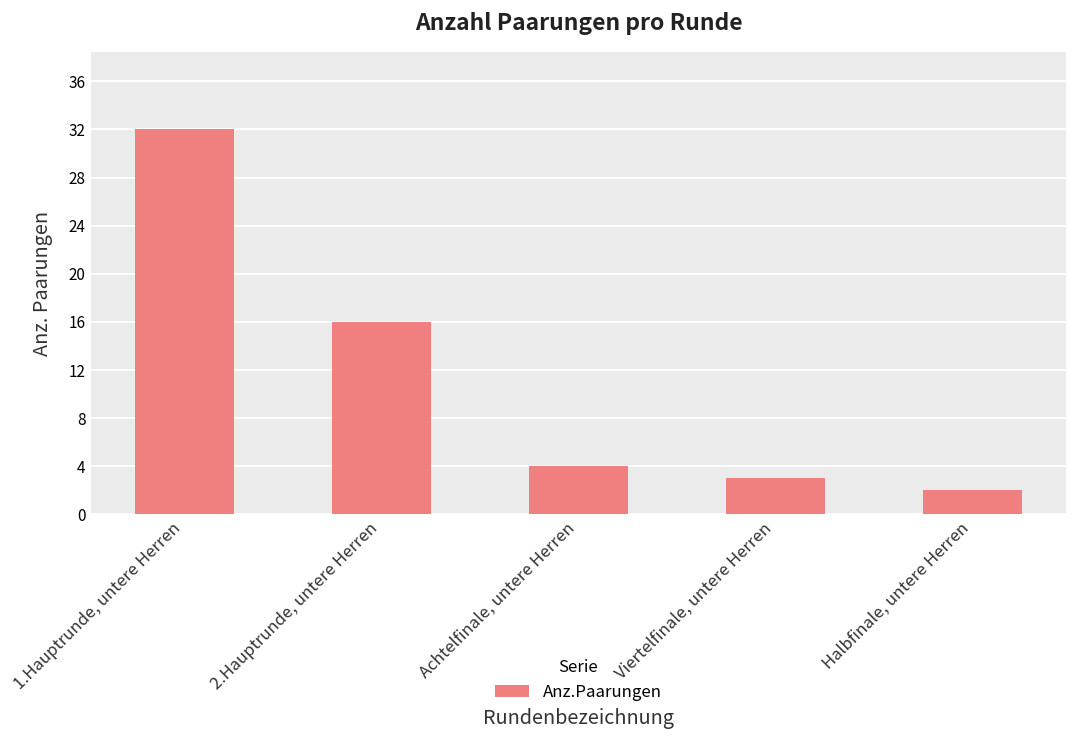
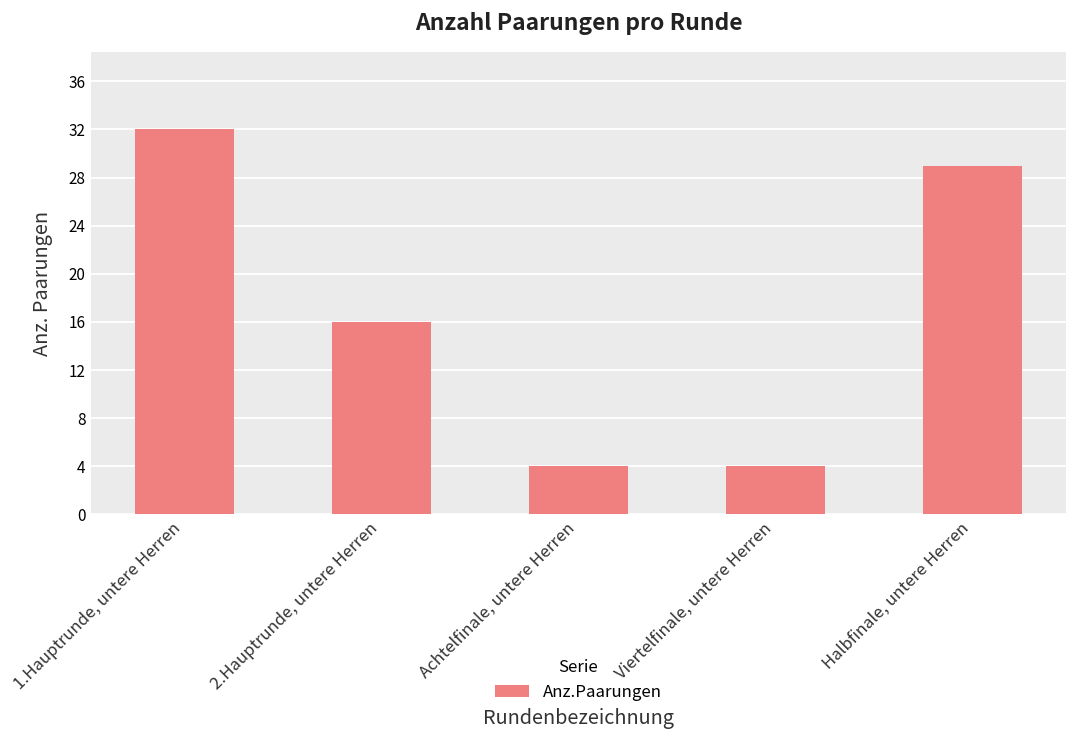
  {
    "1.Hauptrunde, untere Herren": 32,
    "2.Hauptrunde, untere Herren": 16,
    "Achtelfinale, untere Herren": 4,
-   "Viertelfinale, untere Herren": 3,
-   "Halbfinale, untere Herren": 2
+   "Viertelfinale, untere Herren": 4,
+   "Halbfinale, untere Herren": 29
  }
